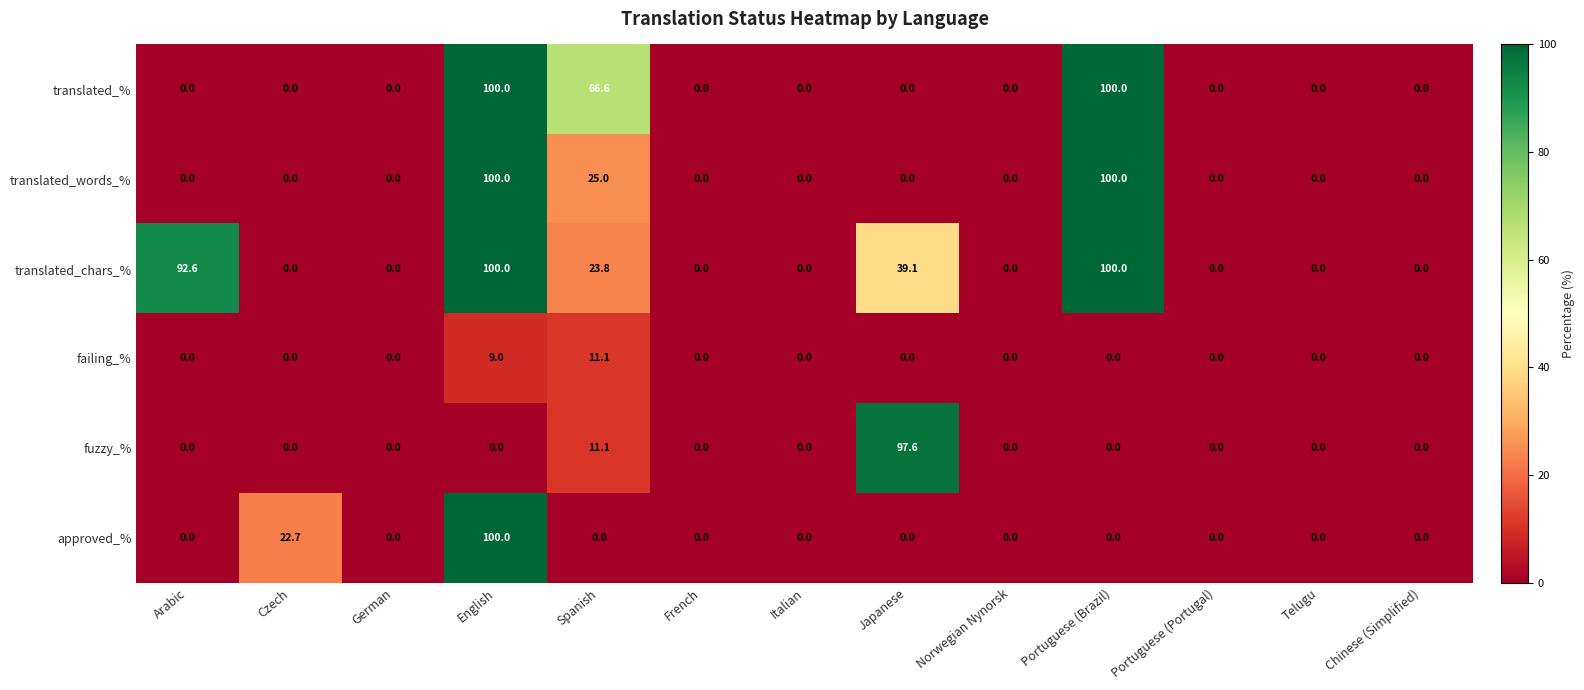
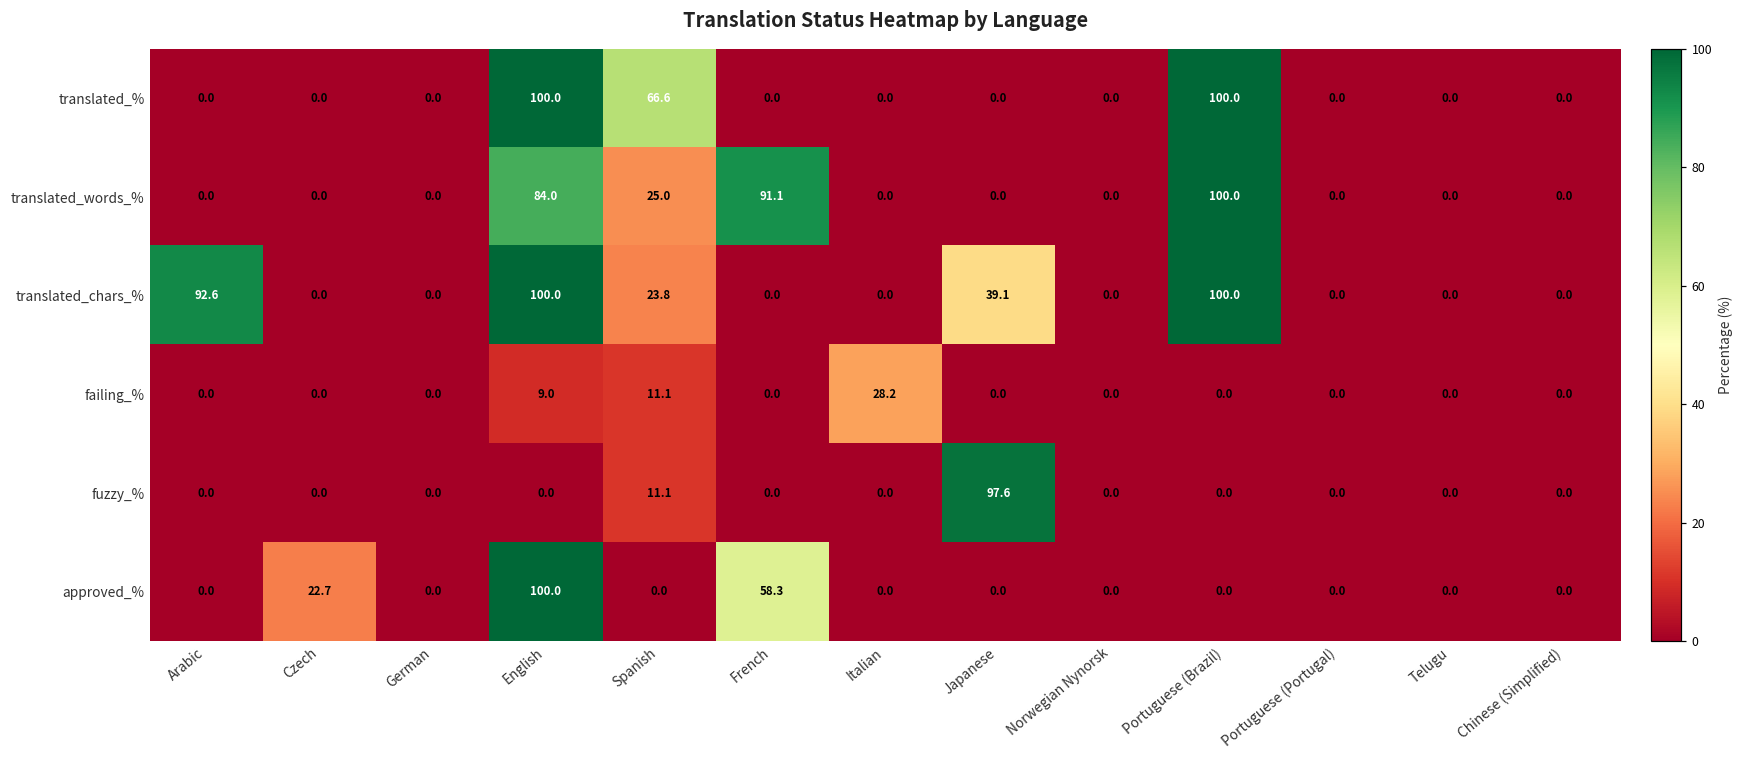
  {
    "translated_%": {
      "Arabic": 0.0,
      "Czech": 0.0,
      "German": 0.0,
      "English": 100.0,
      "Spanish": 66.6,
      "French": 0.0,
      "Italian": 0.0,
      "Japanese": 0.0,
      "Norwegian Nynorsk": 0.0,
      "Portuguese (Brazil)": 100.0,
      "Portuguese (Portugal)": 0.0,
      "Telugu": 0.0,
      "Chinese (Simplified)": 0.0
    },
    "translated_words_%": {
      "Arabic": 0.0,
      "Czech": 0.0,
      "German": 0.0,
-     "English": 100.0,
+     "English": 84.0,
      "Spanish": 25.0,
-     "French": 0.0,
+     "French": 91.1,
      "Italian": 0.0,
      "Japanese": 0.0,
      "Norwegian Nynorsk": 0.0,
      "Portuguese (Brazil)": 100.0,
      "Portuguese (Portugal)": 0.0,
      "Telugu": 0.0,
      "Chinese (Simplified)": 0.0
    },
    "translated_chars_%": {
      "Arabic": 92.6,
      "Czech": 0.0,
      "German": 0.0,
      "English": 100.0,
      "Spanish": 23.8,
      "French": 0.0,
      "Italian": 0.0,
      "Japanese": 39.1,
      "Norwegian Nynorsk": 0.0,
      "Portuguese (Brazil)": 100.0,
      "Portuguese (Portugal)": 0.0,
      "Telugu": 0.0,
      "Chinese (Simplified)": 0.0
    },
    "failing_%": {
      "Arabic": 0.0,
      "Czech": 0.0,
      "German": 0.0,
      "English": 9.0,
      "Spanish": 11.1,
      "French": 0.0,
-     "Italian": 0.0,
+     "Italian": 28.2,
      "Japanese": 0.0,
      "Norwegian Nynorsk": 0.0,
      "Portuguese (Brazil)": 0.0,
      "Portuguese (Portugal)": 0.0,
      "Telugu": 0.0,
      "Chinese (Simplified)": 0.0
    },
    "fuzzy_%": {
      "Arabic": 0.0,
      "Czech": 0.0,
      "German": 0.0,
      "English": 0.0,
      "Spanish": 11.1,
      "French": 0.0,
      "Italian": 0.0,
      "Japanese": 97.6,
      "Norwegian Nynorsk": 0.0,
      "Portuguese (Brazil)": 0.0,
      "Portuguese (Portugal)": 0.0,
      "Telugu": 0.0,
      "Chinese (Simplified)": 0.0
    },
    "approved_%": {
      "Arabic": 0.0,
      "Czech": 22.7,
      "German": 0.0,
      "English": 100.0,
      "Spanish": 0.0,
-     "French": 0.0,
+     "French": 58.3,
      "Italian": 0.0,
      "Japanese": 0.0,
      "Norwegian Nynorsk": 0.0,
      "Portuguese (Brazil)": 0.0,
      "Portuguese (Portugal)": 0.0,
      "Telugu": 0.0,
      "Chinese (Simplified)": 0.0
    }
  }
